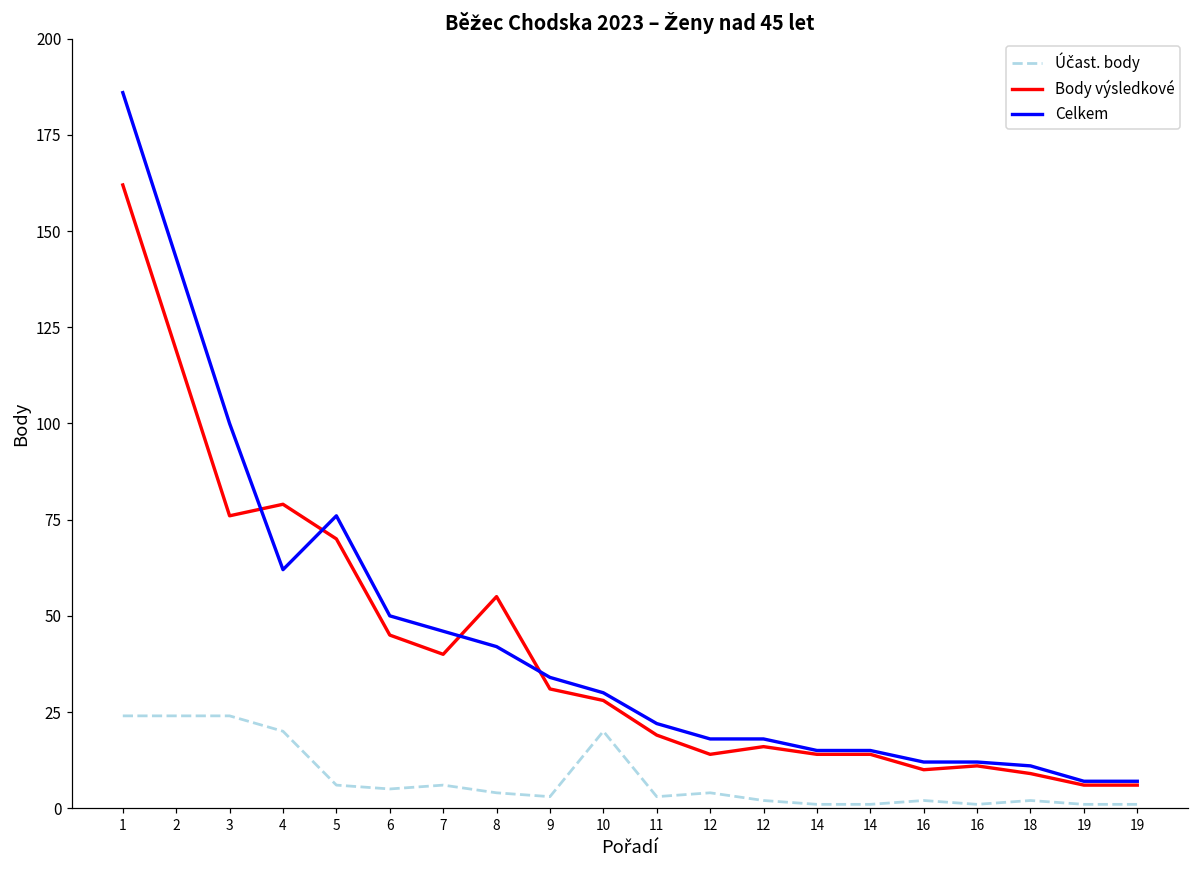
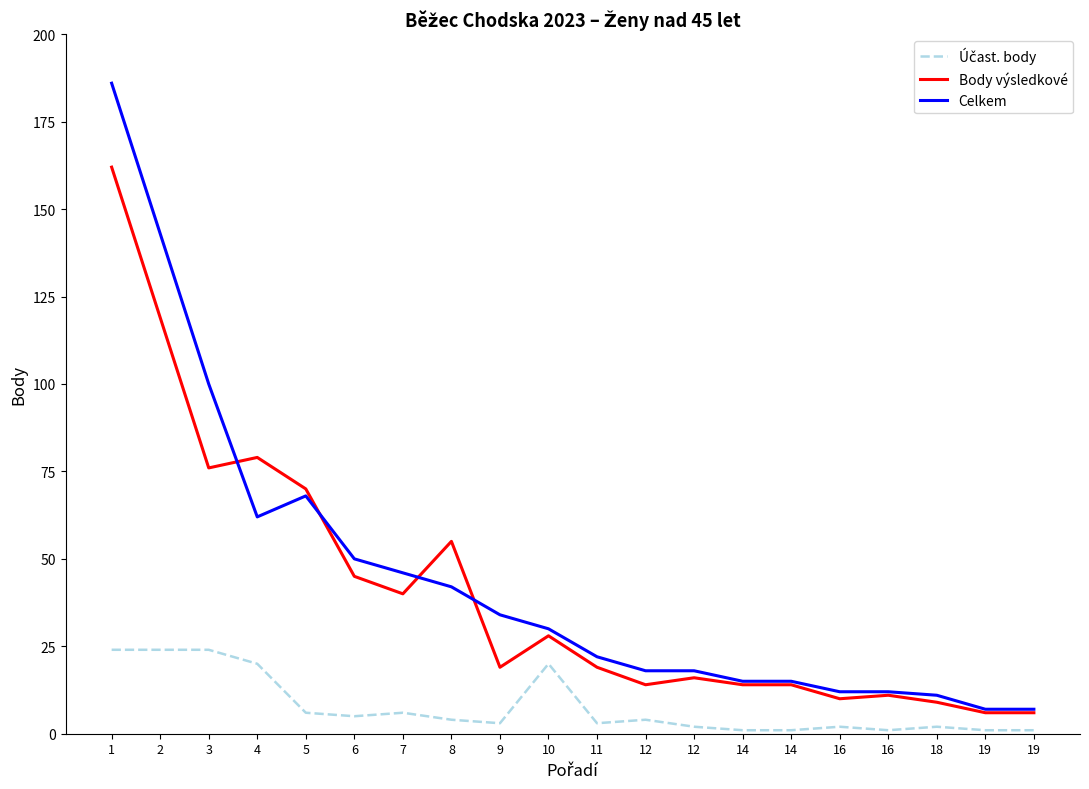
  {
    "Účast. body": {
      "1": 24,
      "2": 24,
      "3": 24,
      "4": 20,
      "5": 6,
      "6": 5,
      "7": 6,
      "8": 4,
      "9": 3,
      "10": 20,
      "11": 3,
      "18": 2
    },
    "Body výsledkové": {
      "1": 162,
      "2": 119,
      "3": 76,
      "4": 79,
      "5": 70,
      "6": 45,
      "7": 40,
      "8": 55,
-     "9": 31,
+     "9": 19,
      "10": 28,
      "11": 19,
      "18": 9
    },
    "Celkem": {
      "1": 186,
      "2": 143,
      "3": 100,
      "4": 62,
-     "5": 76,
+     "5": 68,
      "6": 50,
      "7": 46,
      "8": 42,
      "9": 34,
      "10": 30,
      "11": 22,
      "18": 11
    }
  }
